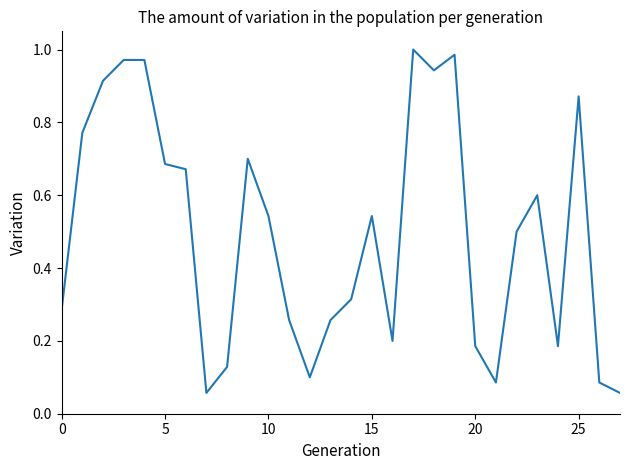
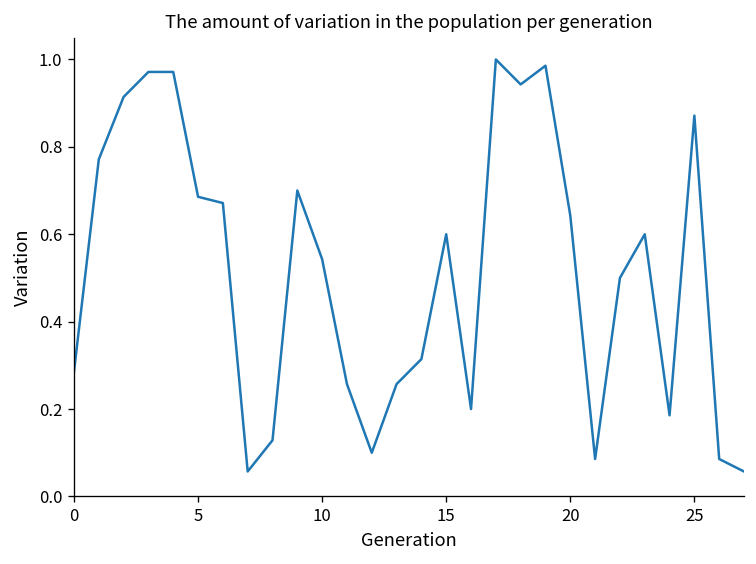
  {
    "0": 0.29,
    "5": 0.69,
    "10": 0.54,
-   "15": 0.54,
-   "20": 0.19,
+   "15": 0.60,
+   "20": 0.64,
    "25": 0.87
  }
